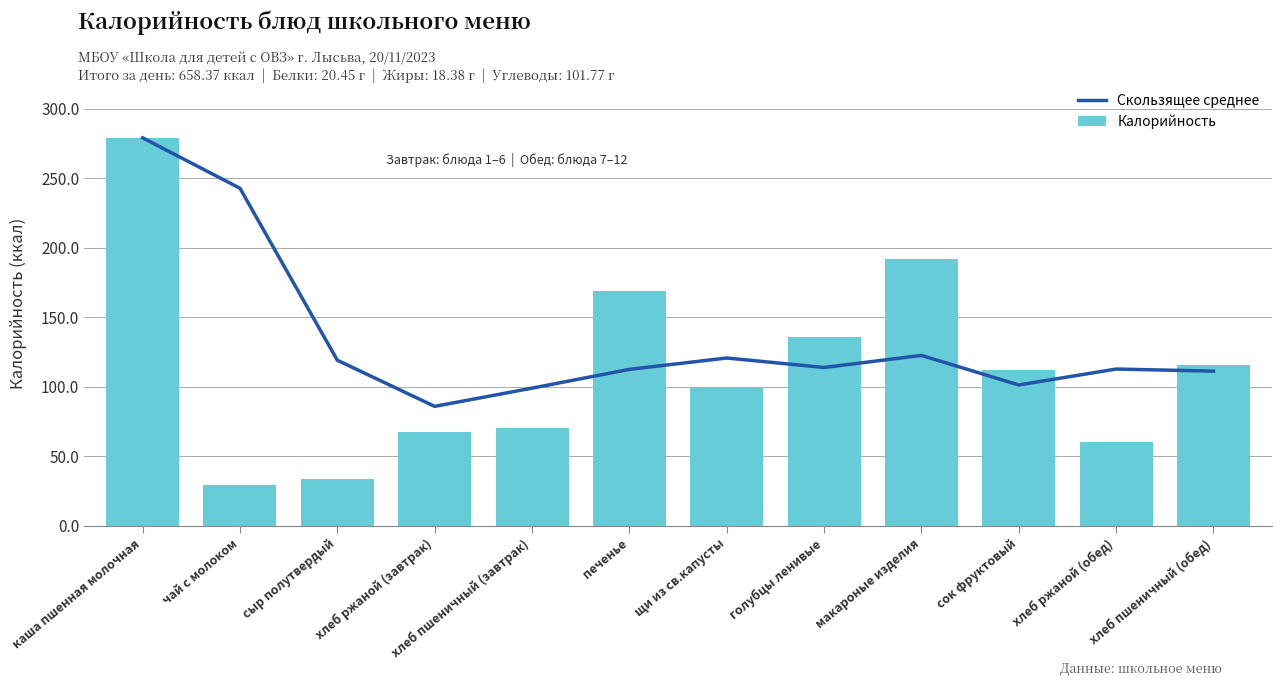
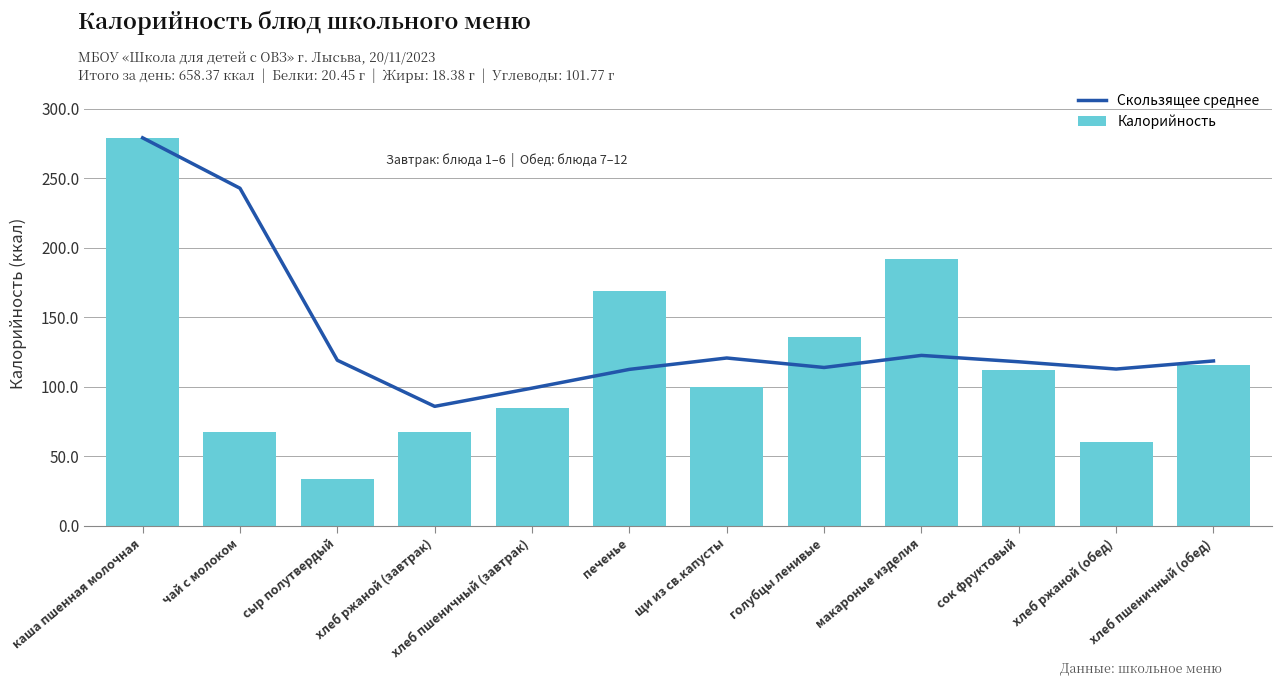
  {
    "Скользящее среднее": {
      "каша пшенная молочная": 279,
      "чай с молоком": 243,
      "сыр полутвердый": 119,
      "хлеб ржаной (завтрак)": 86,
      "хлеб пшеничный (завтрак)": 99,
      "печенье": 112,
      "щи из св.капусты": 121,
      "голубцы ленивые": 114,
      "макароные изделия": 122,
-     "сок фруктовый": 101,
+     "сок фруктовый": 118,
      "хлеб ржаной (обед)": 113,
-     "хлеб пшеничный (обед)": 111
+     "хлеб пшеничный (обед)": 118
    },
    "Калорийность": {
      "каша пшенная молочная": 279,
-     "чай с молоком": 29,
+     "чай с молоком": 68,
      "сыр полутвердый": 33,
      "хлеб ржаной (завтрак)": 68,
-     "хлеб пшеничный (завтрак)": 71,
+     "хлеб пшеничный (завтрак)": 85,
      "печенье": 169,
      "щи из св.капусты": 100,
      "голубцы ленивые": 136,
      "макароные изделия": 192,
      "сок фруктовый": 112,
      "хлеб ржаной (обед)": 60,
      "хлеб пшеничный (обед)": 115
    }
  }
